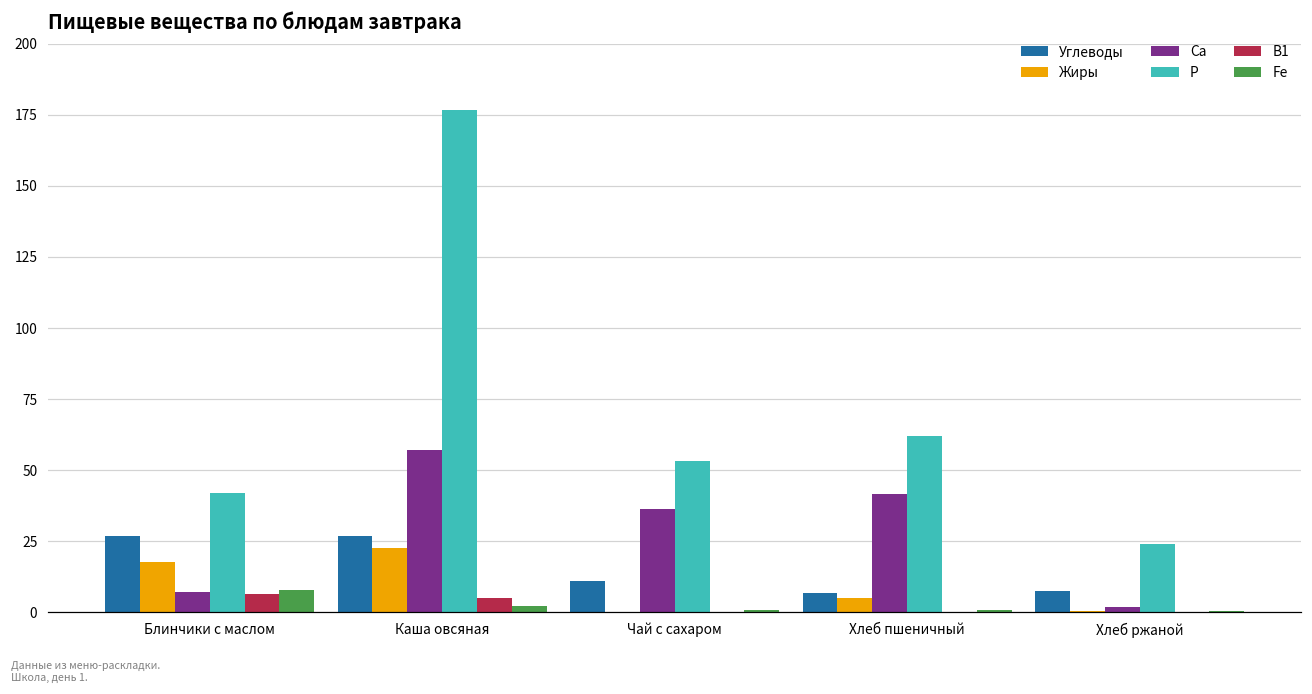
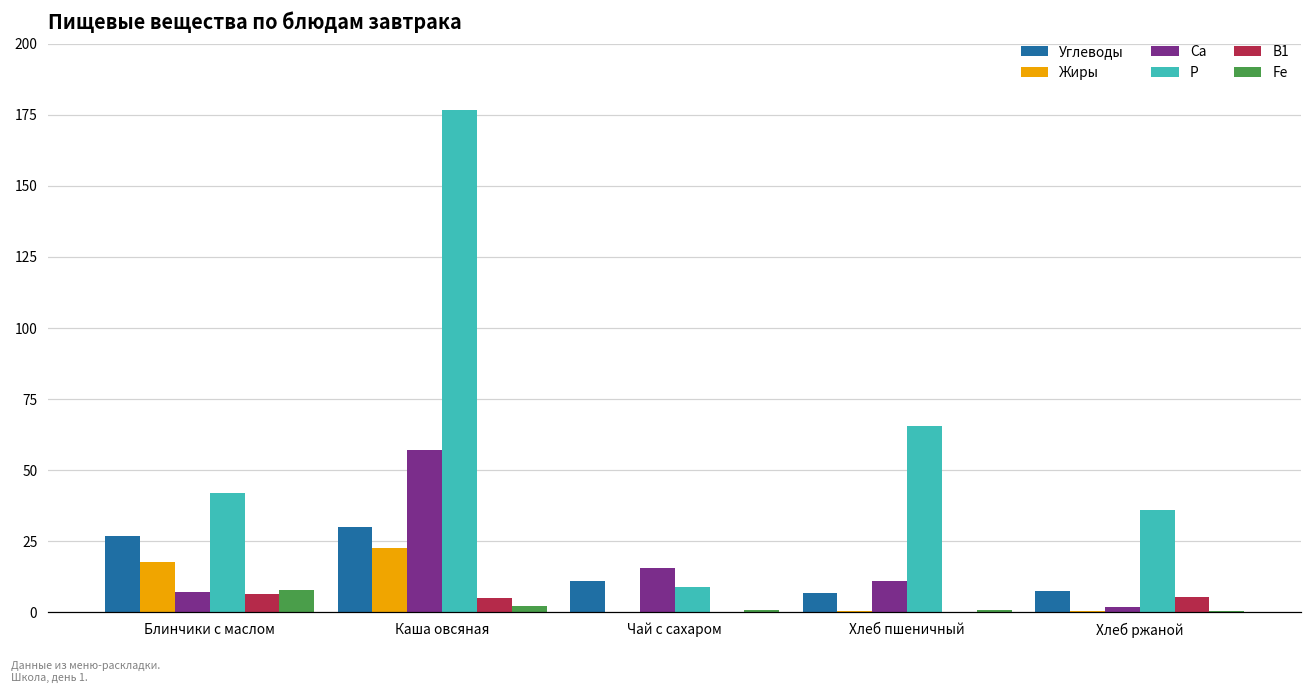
  {
    "Углеводы": {
      "Блинчики с маслом": 27,
-     "Каша овсяная": 27,
+     "Каша овсяная": 30,
      "Чай с сахаром": 11,
      "Хлеб пшеничный": 7,
      "Хлеб ржаной": 7
    },
    "Жиры": {
      "Блинчики с маслом": 18,
      "Каша овсяная": 23,
      "Чай с сахаром": 0,
-     "Хлеб пшеничный": 5
+     "Хлеб пшеничный": 0
    },
    "Ca": {
      "Блинчики с маслом": 7,
      "Каша овсяная": 57,
-     "Чай с сахаром": 36,
-     "Хлеб пшеничный": 42,
+     "Чай с сахаром": 16,
+     "Хлеб пшеничный": 11,
      "Хлеб ржаной": 2
    },
    "P": {
      "Блинчики с маслом": 42,
      "Каша овсяная": 177,
-     "Чай с сахаром": 53,
-     "Хлеб пшеничный": 62,
-     "Хлеб ржаной": 24
+     "Чай с сахаром": 9,
+     "Хлеб пшеничный": 65,
+     "Хлеб ржаной": 36
    },
    "B1": {
      "Блинчики с маслом": 6,
      "Каша овсяная": 5,
      "Чай с сахаром": 0,
-     "Хлеб ржаной": 0
+     "Хлеб ржаной": 5
    },
    "Fe": {
      "Блинчики с маслом": 8,
      "Каша овсяная": 2
    }
  }
